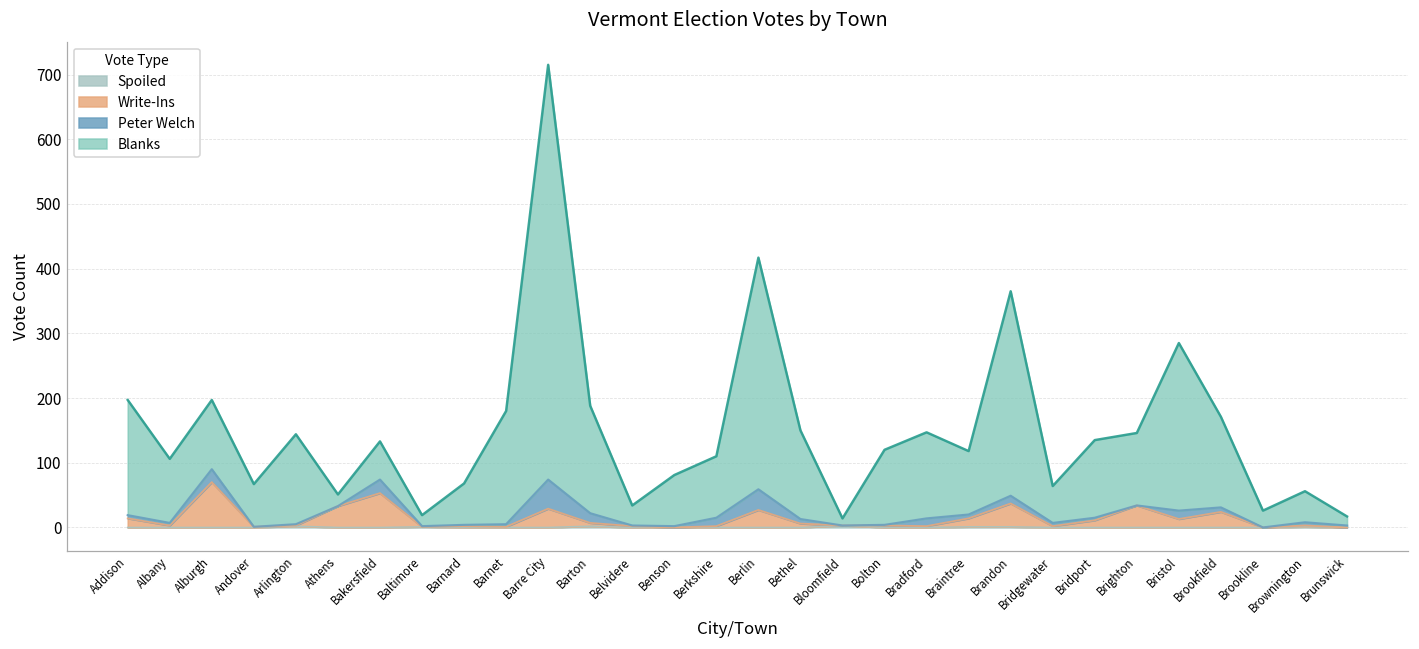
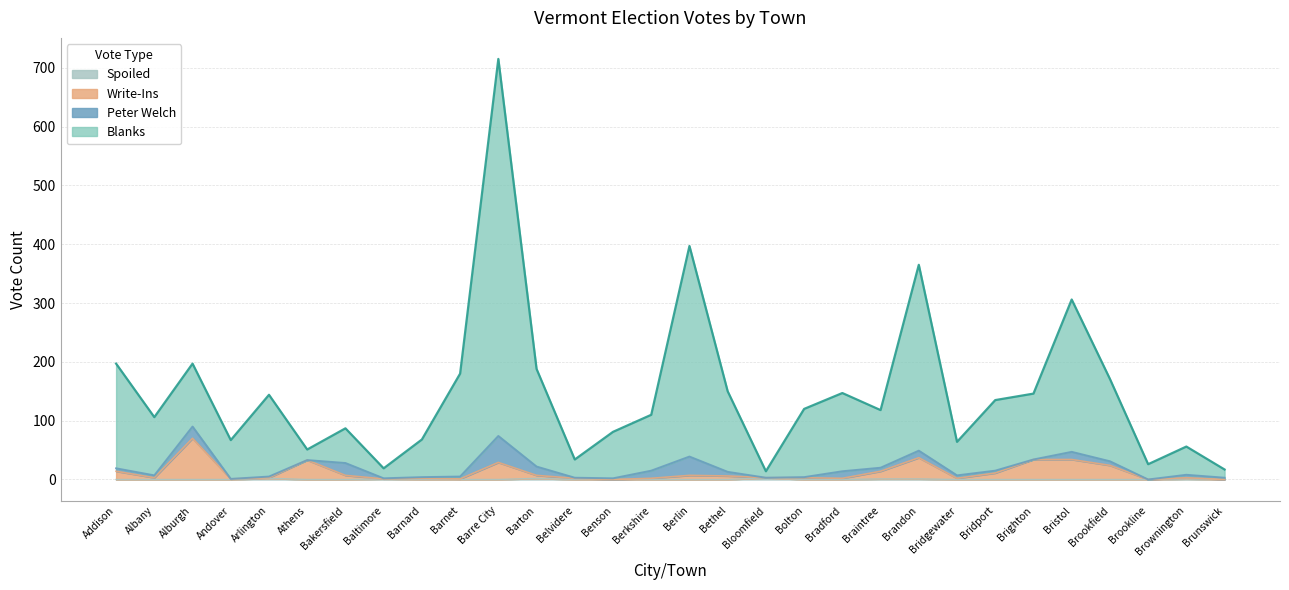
  {
    "Write-Ins": {
      "Addison": 10,
      "Alburgh": 70,
-     "Bakersfield": 50,
+     "Bakersfield": 10,
      "Barre City": 30,
      "Barton": 10,
-     "Berlin": 30,
+     "Berlin": 10,
      "Bethel": 10,
      "Braintree": 10,
      "Brandon": 40,
-     "Bristol": 10,
+     "Bristol": 30,
      "Brookfield": 20
    }
  }
